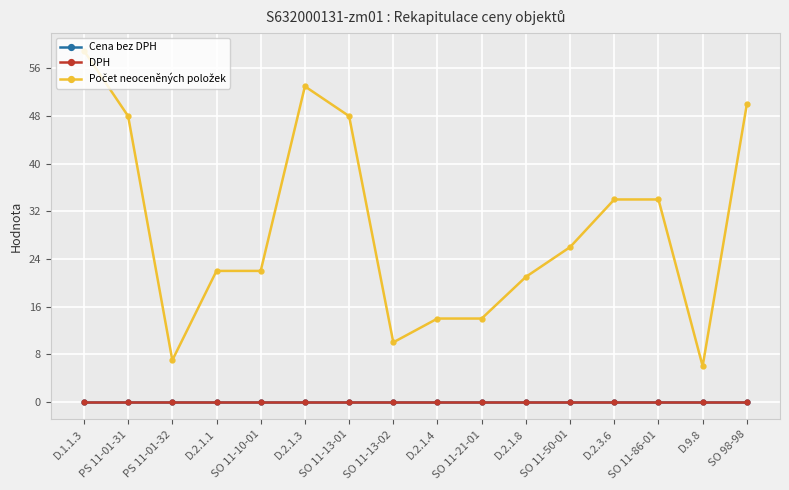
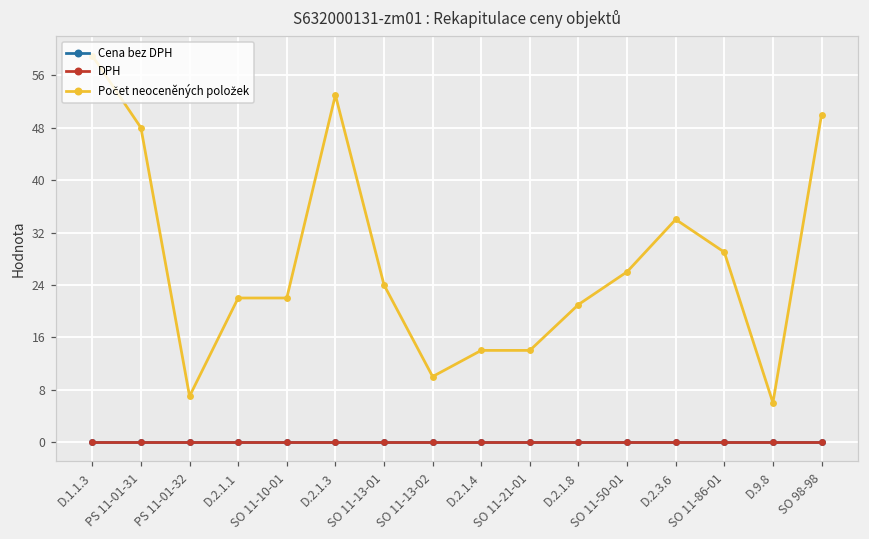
  {
    "DPH": {
      "D.1.1.3": 0,
      "PS 11-01-31": 0,
      "PS 11-01-32": 0,
      "D.2.1.1": 0,
      "SO 11-10-01": 0,
      "D.2.1.3": 0,
      "SO 11-13-01": 0,
      "SO 11-13-02": 0,
      "D.2.1.4": 0,
      "SO 11-21-01": 0,
      "D.2.1.8": 0,
      "SO 11-50-01": 0,
      "D.2.3.6": 0,
      "SO 11-86-01": 0,
      "D.9.8": 0,
      "SO 98-98": 0
    },
    "Počet neoceněných položek": {
      "PS 11-01-31": 48,
      "PS 11-01-32": 7,
      "D.2.1.1": 22,
      "SO 11-10-01": 22,
      "D.2.1.3": 53,
-     "SO 11-13-01": 48,
+     "SO 11-13-01": 24,
      "SO 11-13-02": 10,
      "D.2.1.4": 14,
      "SO 11-21-01": 14,
      "D.2.1.8": 21,
      "SO 11-50-01": 26,
      "D.2.3.6": 34,
-     "SO 11-86-01": 34,
+     "SO 11-86-01": 29,
      "D.9.8": 6,
      "SO 98-98": 50
    }
  }
